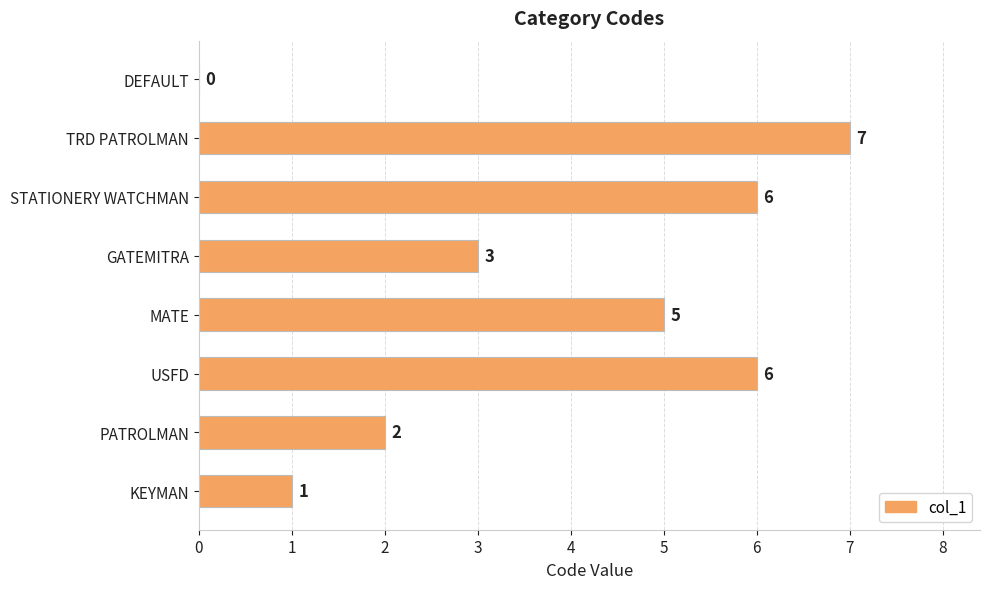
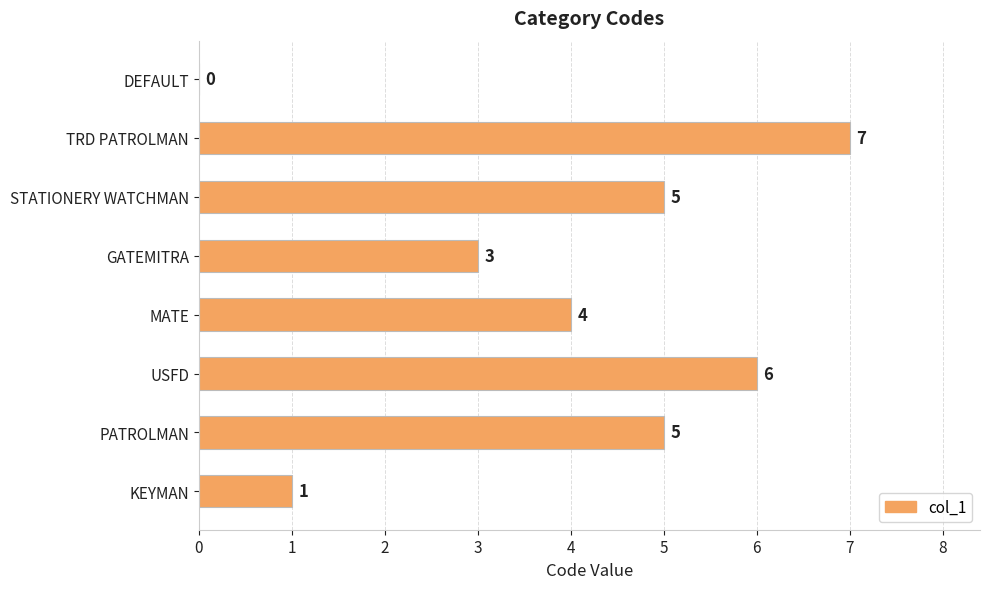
  {
    "DEFAULT": 0,
    "TRD PATROLMAN": 7,
-   "STATIONERY WATCHMAN": 6,
+   "STATIONERY WATCHMAN": 5,
    "GATEMITRA": 3,
-   "MATE": 5,
+   "MATE": 4,
    "USFD": 6,
-   "PATROLMAN": 2,
+   "PATROLMAN": 5,
    "KEYMAN": 1
  }
